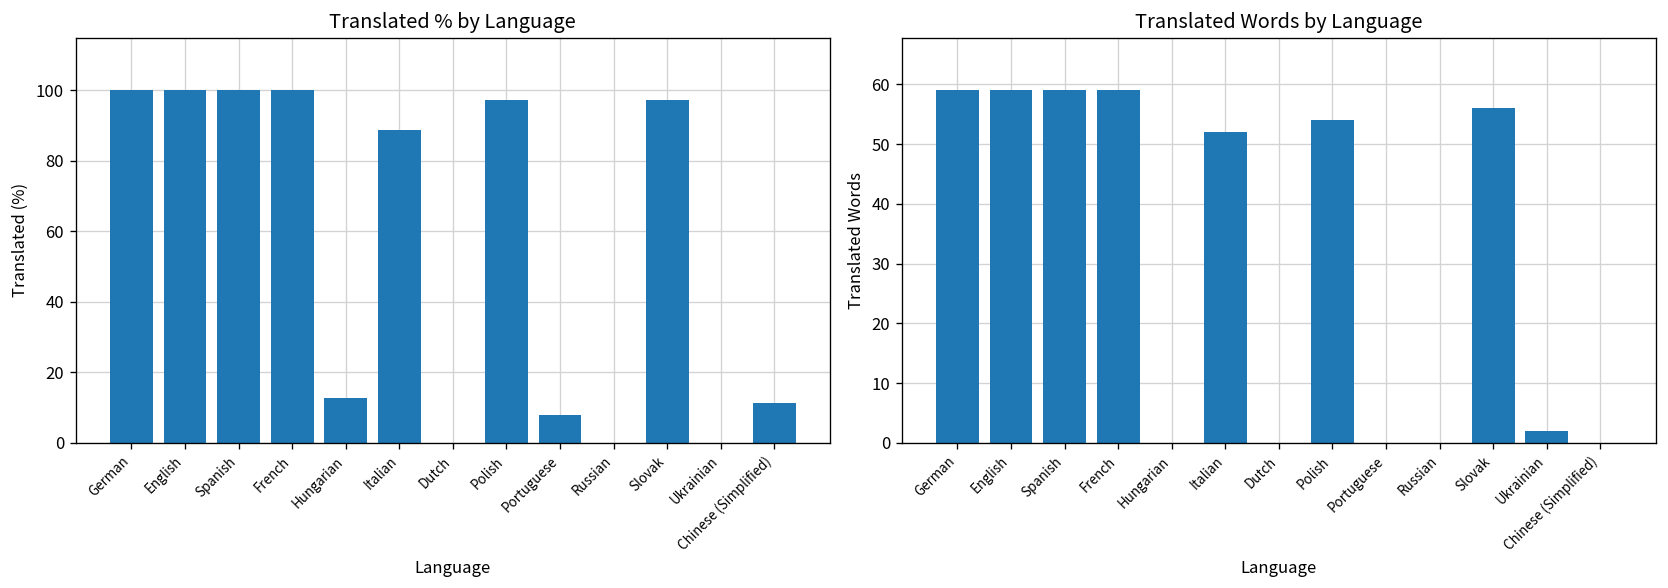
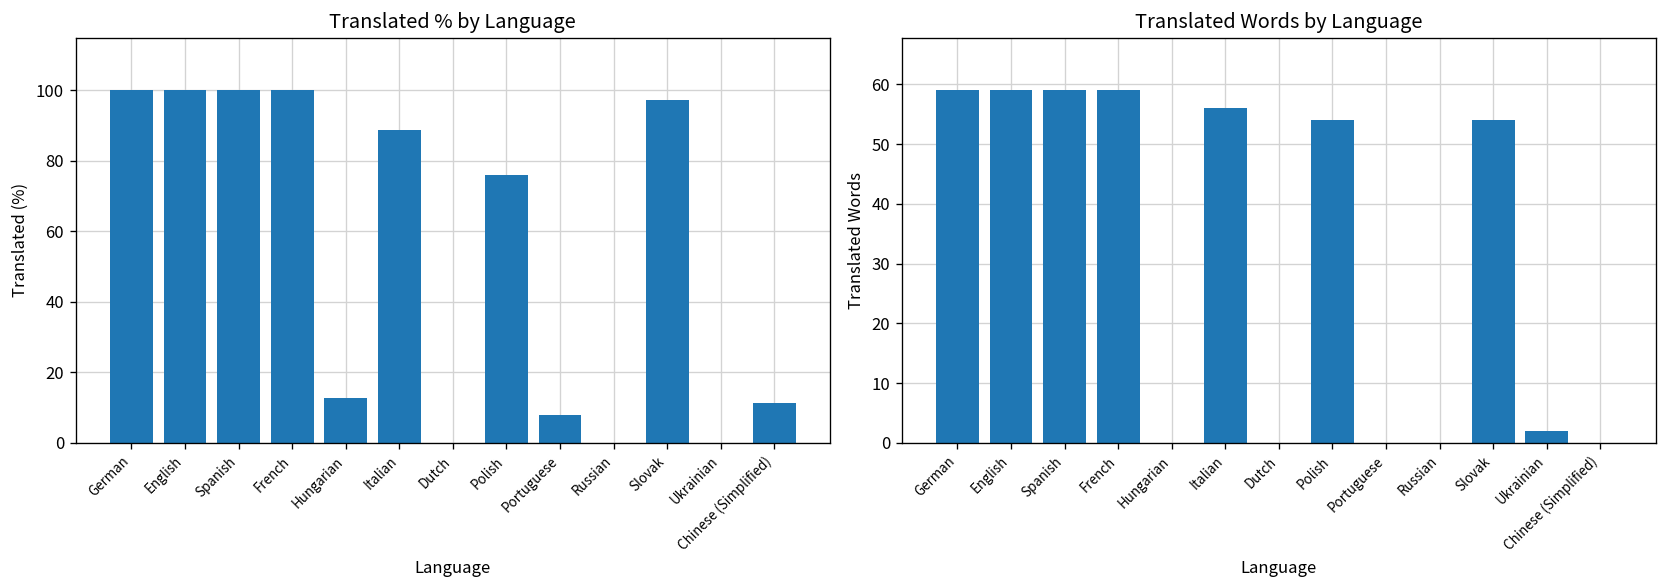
  {
    "Translated % by Language": {
      "German": 100,
      "English": 100,
      "Spanish": 100,
      "French": 100,
      "Hungarian": 13,
      "Italian": 89,
      "Dutch": 0,
-     "Polish": 97,
+     "Polish": 76,
      "Portuguese": 8,
      "Russian": 0,
      "Slovak": 97,
      "Ukrainian": 0,
      "Chinese (Simplified)": 11
    },
    "Translated Words by Language": {
      "German": 59,
      "English": 59,
      "Spanish": 59,
      "French": 59,
      "Hungarian": 0,
-     "Italian": 52,
+     "Italian": 56,
      "Dutch": 0,
      "Polish": 54,
      "Portuguese": 0,
      "Russian": 0,
-     "Slovak": 56,
+     "Slovak": 54,
      "Ukrainian": 2,
      "Chinese (Simplified)": 0
    }
  }
